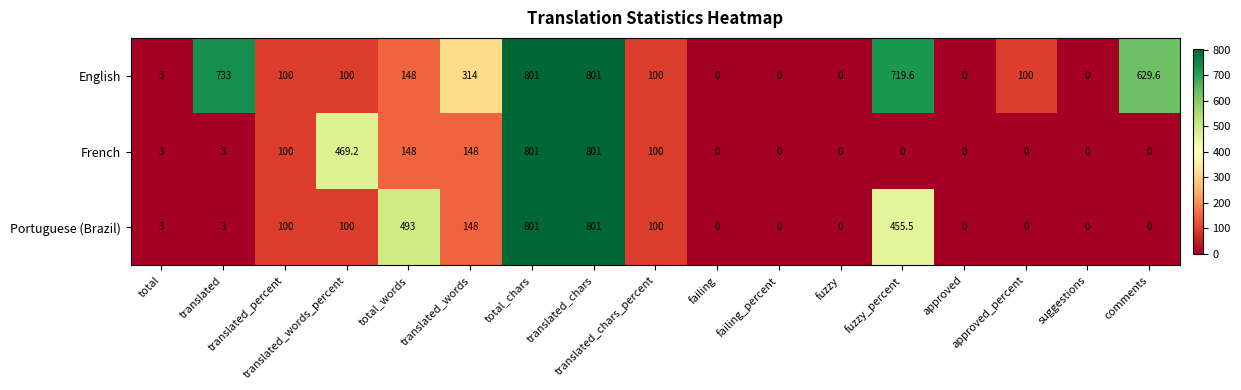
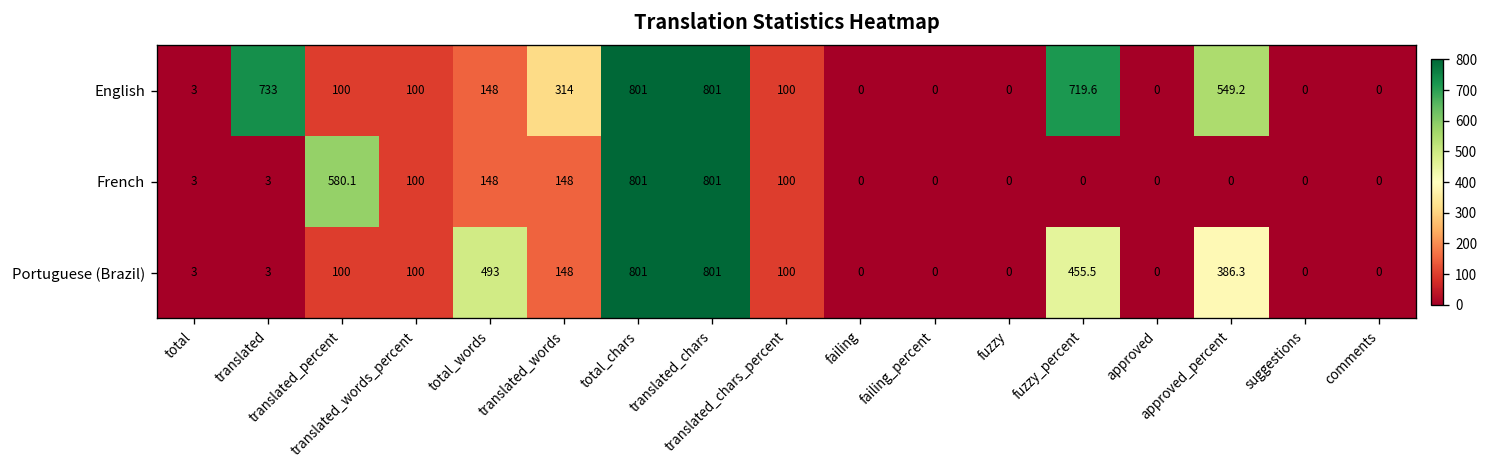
  {
    "English": {
      "total": 3,
      "translated": 733,
      "translated_percent": 100,
      "translated_words_percent": 100,
      "total_words": 148,
      "translated_words": 314,
      "total_chars": 801,
      "translated_chars": 801,
      "translated_chars_percent": 100,
      "failing": 0,
      "failing_percent": 0,
      "fuzzy": 0,
      "fuzzy_percent": 719.6,
      "approved": 0,
-     "approved_percent": 100,
+     "approved_percent": 549.2,
      "suggestions": 0,
-     "comments": 629.6
+     "comments": 0
    },
    "French": {
      "total": 3,
      "translated": 3,
-     "translated_percent": 100,
-     "translated_words_percent": 469.2,
+     "translated_percent": 580.1,
+     "translated_words_percent": 100,
      "total_words": 148,
      "translated_words": 148,
      "total_chars": 801,
      "translated_chars": 801,
      "translated_chars_percent": 100,
      "failing": 0,
      "failing_percent": 0,
      "fuzzy": 0,
      "fuzzy_percent": 0,
      "approved": 0,
      "approved_percent": 0,
      "suggestions": 0,
      "comments": 0
    },
    "Portuguese (Brazil)": {
      "total": 3,
      "translated": 3,
      "translated_percent": 100,
      "translated_words_percent": 100,
      "total_words": 493,
      "translated_words": 148,
      "total_chars": 801,
      "translated_chars": 801,
      "translated_chars_percent": 100,
      "failing": 0,
      "failing_percent": 0,
      "fuzzy": 0,
      "fuzzy_percent": 455.5,
      "approved": 0,
-     "approved_percent": 0,
+     "approved_percent": 386.3,
      "suggestions": 0,
      "comments": 0
    }
  }
